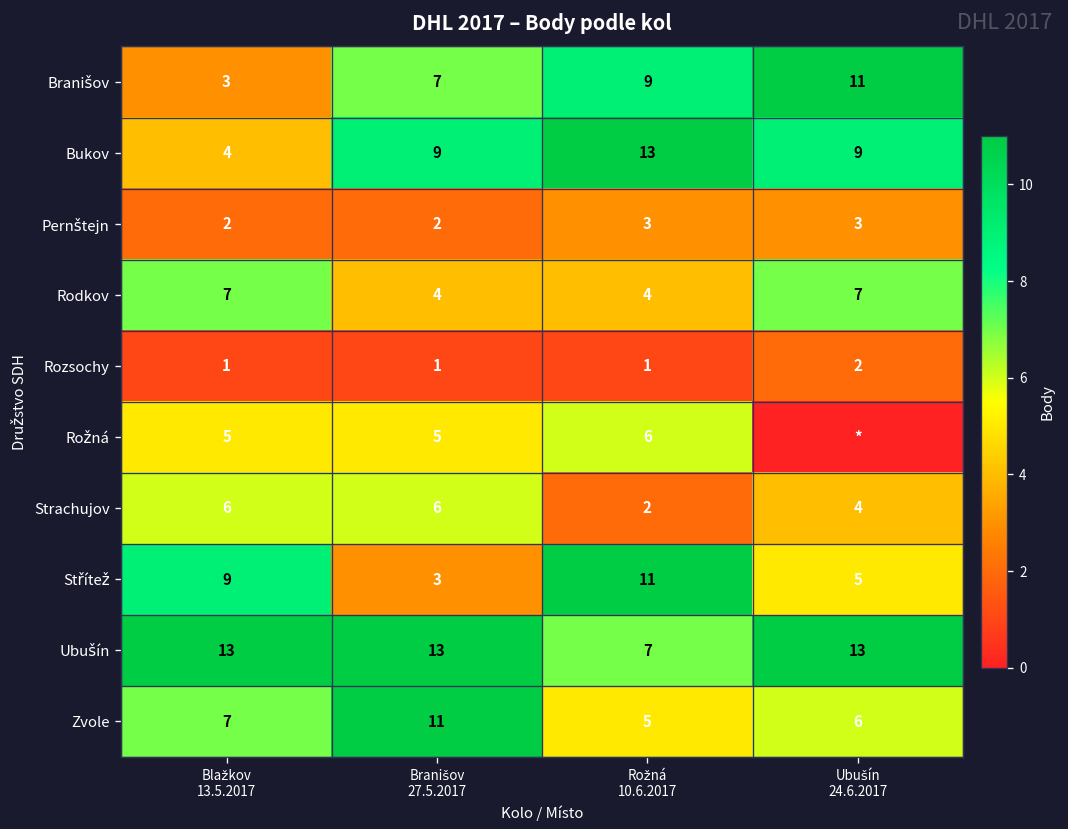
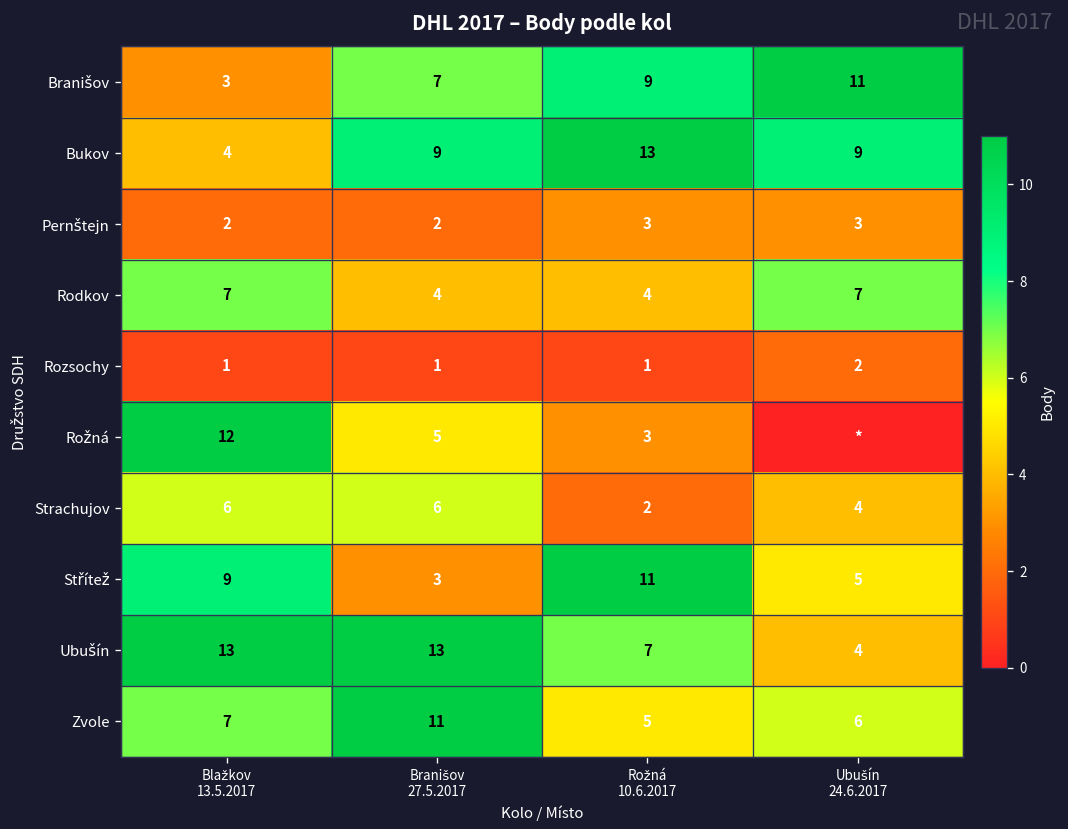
  {
    "Branišov": {
      "Blažkov 13.5.2017": 3,
      "Branišov 27.5.2017": 7,
      "Rožná 10.6.2017": 9,
      "Ubušín 24.6.2017": 11
    },
    "Bukov": {
      "Blažkov 13.5.2017": 4,
      "Branišov 27.5.2017": 9,
      "Rožná 10.6.2017": 13,
      "Ubušín 24.6.2017": 9
    },
    "Pernštejn": {
      "Blažkov 13.5.2017": 2,
      "Branišov 27.5.2017": 2,
      "Rožná 10.6.2017": 3,
      "Ubušín 24.6.2017": 3
    },
    "Rodkov": {
      "Blažkov 13.5.2017": 7,
      "Branišov 27.5.2017": 4,
      "Rožná 10.6.2017": 4,
      "Ubušín 24.6.2017": 7
    },
    "Rozsochy": {
      "Blažkov 13.5.2017": 1,
      "Branišov 27.5.2017": 1,
      "Rožná 10.6.2017": 1,
      "Ubušín 24.6.2017": 2
    },
    "Rožná": {
-     "Blažkov 13.5.2017": 5,
+     "Blažkov 13.5.2017": 12,
      "Branišov 27.5.2017": 5,
-     "Rožná 10.6.2017": 6
+     "Rožná 10.6.2017": 3
    },
    "Strachujov": {
      "Blažkov 13.5.2017": 6,
      "Branišov 27.5.2017": 6,
      "Rožná 10.6.2017": 2,
      "Ubušín 24.6.2017": 4
    },
    "Střítež": {
      "Blažkov 13.5.2017": 9,
      "Branišov 27.5.2017": 3,
      "Rožná 10.6.2017": 11,
      "Ubušín 24.6.2017": 5
    },
    "Ubušín": {
      "Blažkov 13.5.2017": 13,
      "Branišov 27.5.2017": 13,
      "Rožná 10.6.2017": 7,
-     "Ubušín 24.6.2017": 13
+     "Ubušín 24.6.2017": 4
    },
    "Zvole": {
      "Blažkov 13.5.2017": 7,
      "Branišov 27.5.2017": 11,
      "Rožná 10.6.2017": 5,
      "Ubušín 24.6.2017": 6
    }
  }
